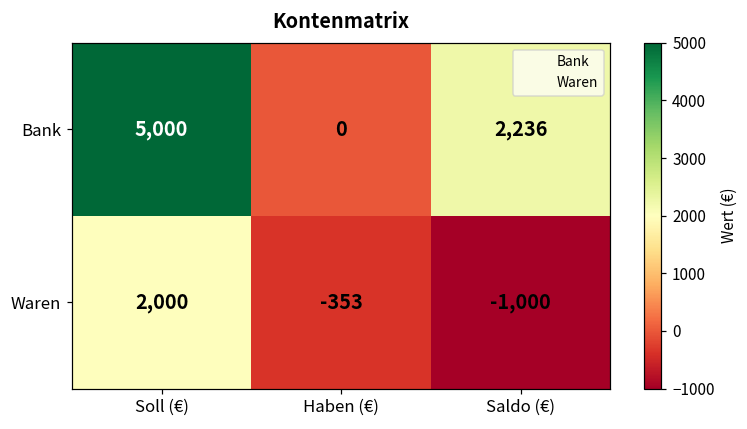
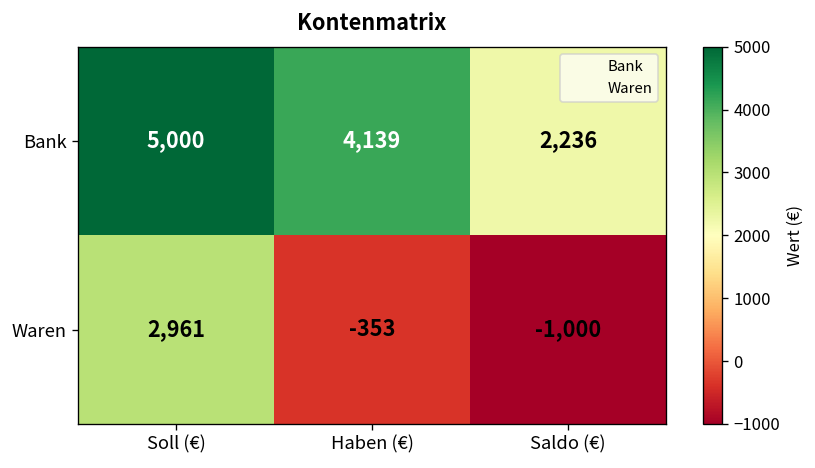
  {
    "Bank": {
      "Soll (€)": "5,000",
-     "Haben (€)": "0",
+     "Haben (€)": "4,139",
      "Saldo (€)": "2,236"
    },
    "Waren": {
-     "Soll (€)": "2,000",
+     "Soll (€)": "2,961",
      "Haben (€)": "-353",
      "Saldo (€)": "-1,000"
    }
  }
